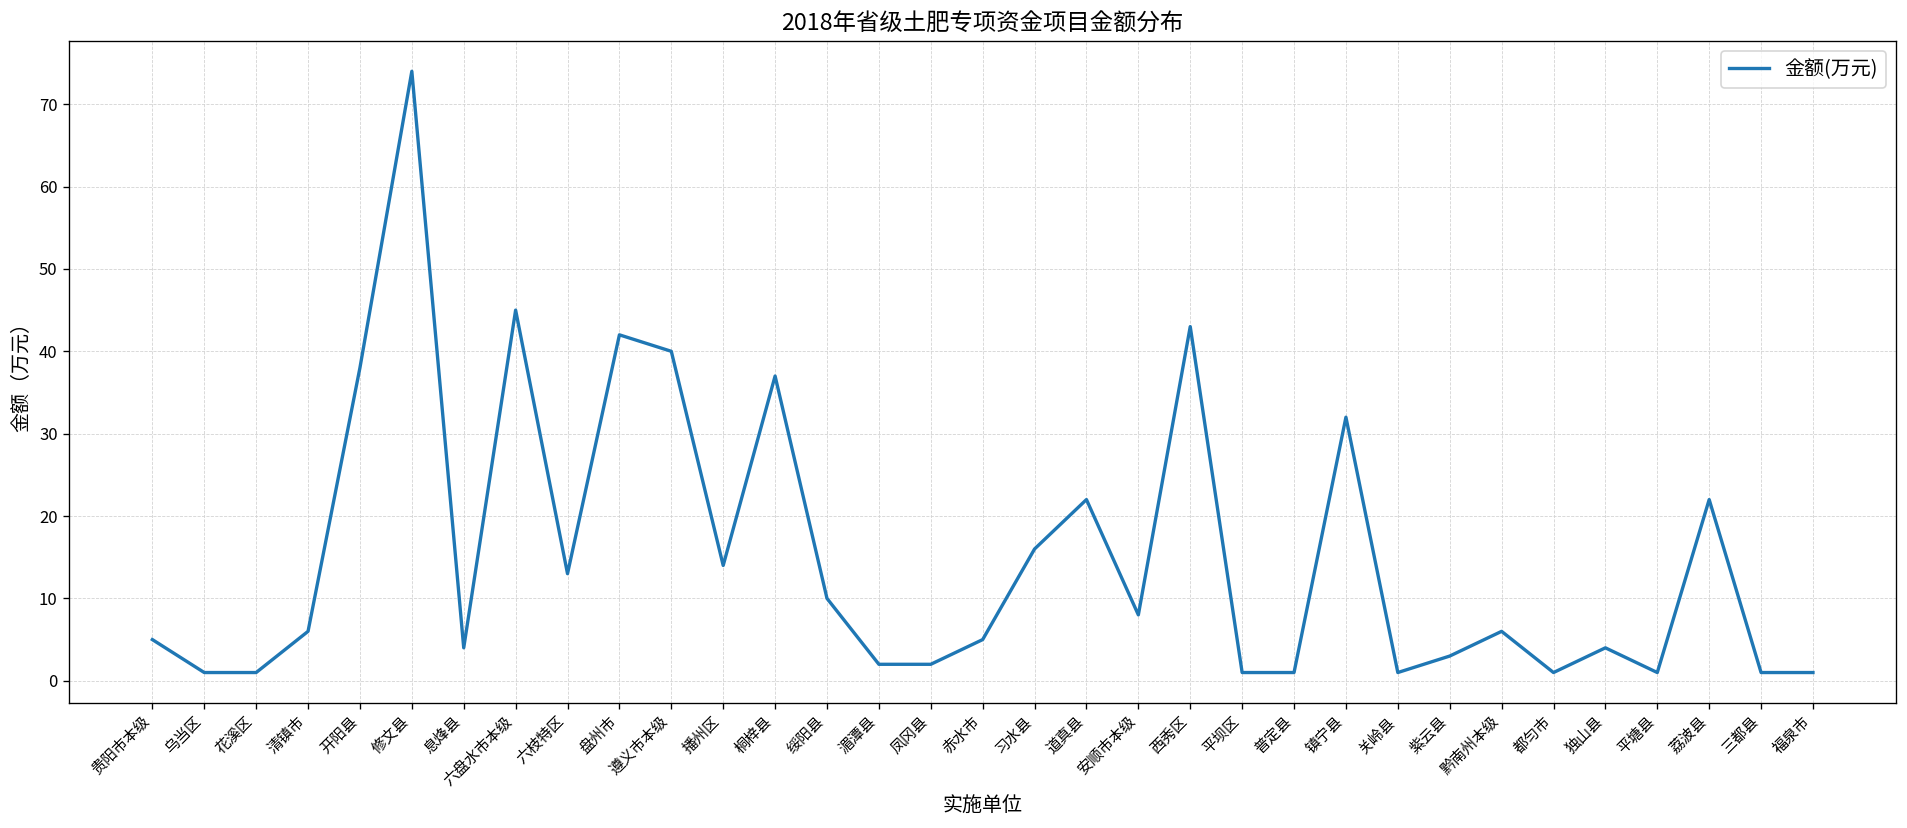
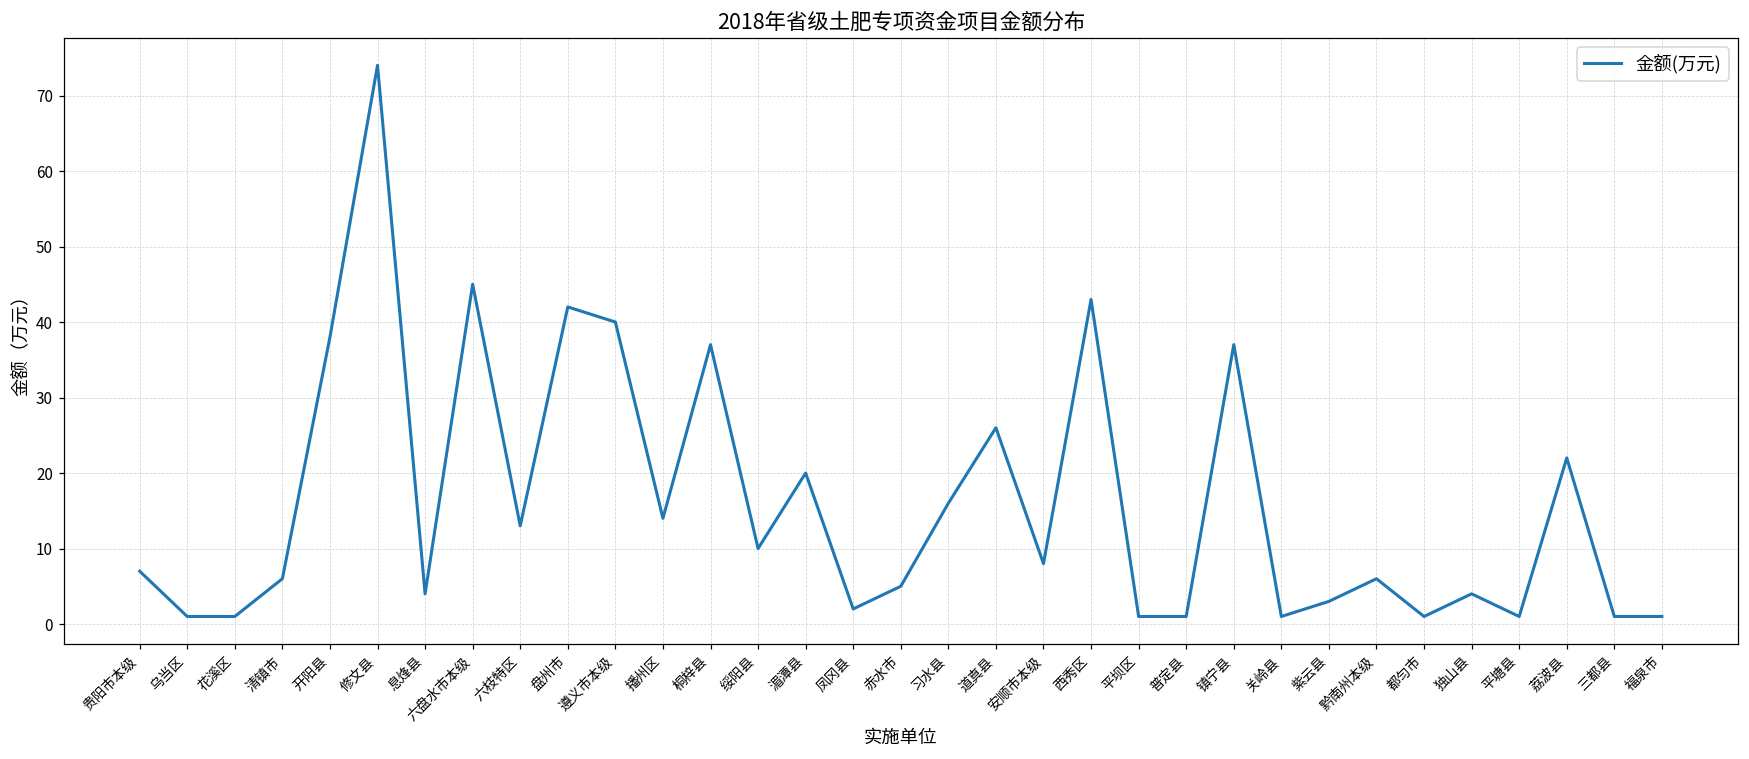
  {
-   "贵阳市本级": 5,
+   "贵阳市本级": 7,
    "乌当区": 1,
    "花溪区": 1,
    "清镇市": 6,
    "开阳县": 38,
    "修文县": 74,
    "息烽县": 4,
    "六盘水市本级": 45,
    "六枝特区": 13,
    "盘州市": 42,
    "遵义市本级": 40,
    "播州区": 14,
    "桐梓县": 37,
    "绥阳县": 10,
-   "湄潭县": 2,
+   "湄潭县": 20,
    "凤冈县": 2,
    "赤水市": 5,
    "习水县": 16,
-   "道真县": 22,
+   "道真县": 26,
    "安顺市本级": 8,
    "西秀区": 43,
    "平坝区": 1,
    "普定县": 1,
-   "镇宁县": 32,
+   "镇宁县": 37,
    "关岭县": 1,
    "紫云县": 3,
    "黔南州本级": 6,
    "都匀市": 1,
    "独山县": 4,
    "平塘县": 1,
    "荔波县": 22,
    "三都县": 1,
    "福泉市": 1
  }
